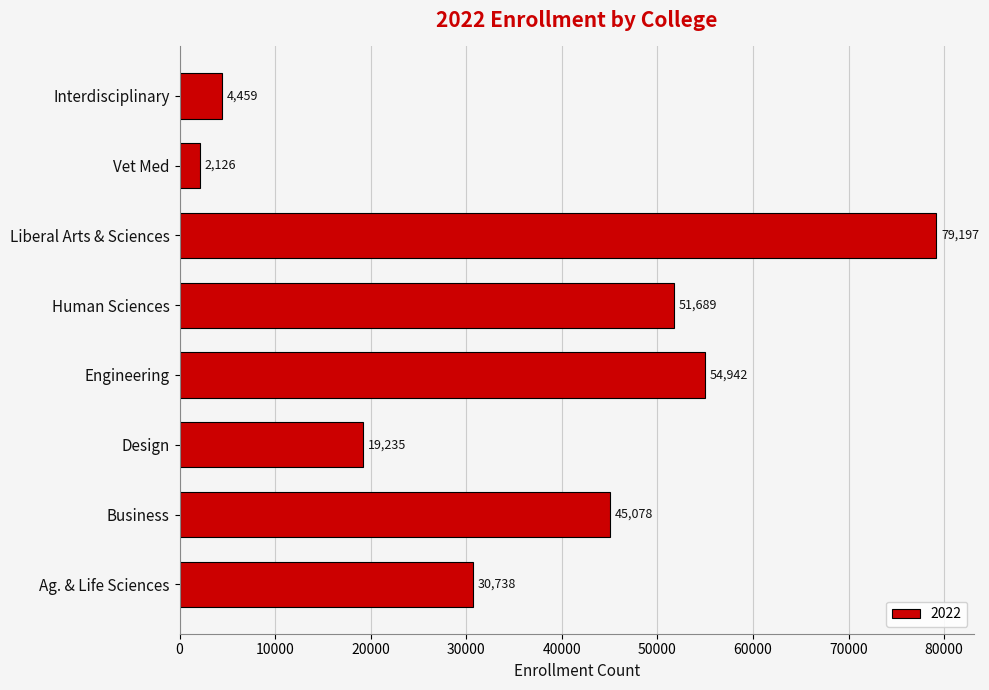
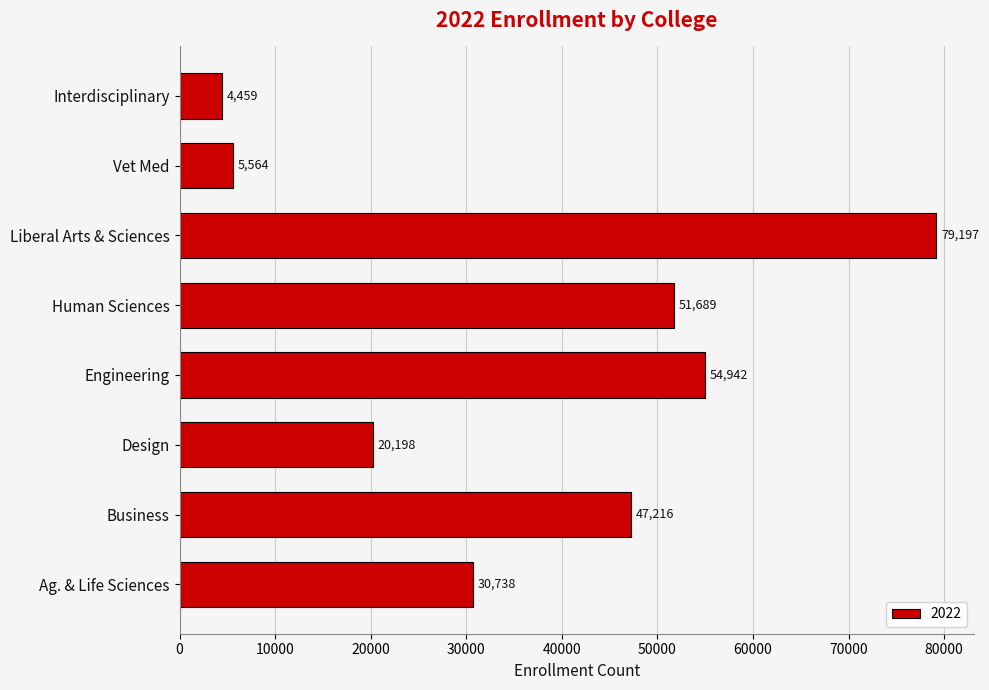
  {
    "Interdisciplinary": "4,459",
-   "Vet Med": "2,126",
+   "Vet Med": "5,564",
    "Liberal Arts & Sciences": "79,197",
    "Human Sciences": "51,689",
    "Engineering": "54,942",
-   "Design": "19,235",
-   "Business": "45,078",
+   "Design": "20,198",
+   "Business": "47,216",
    "Ag. & Life Sciences": "30,738"
  }
